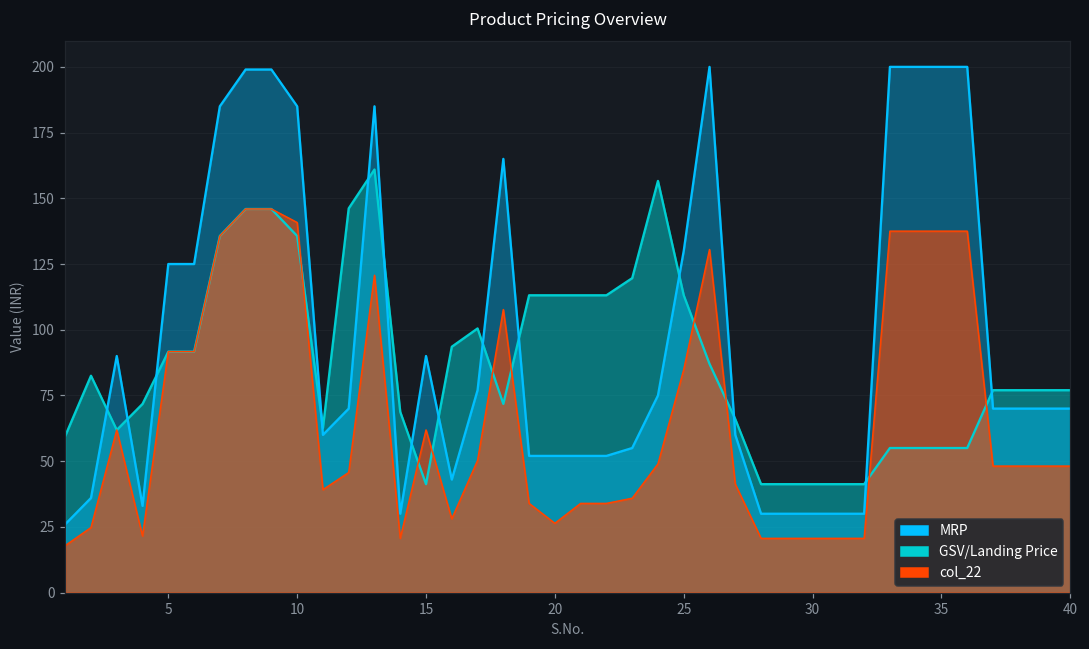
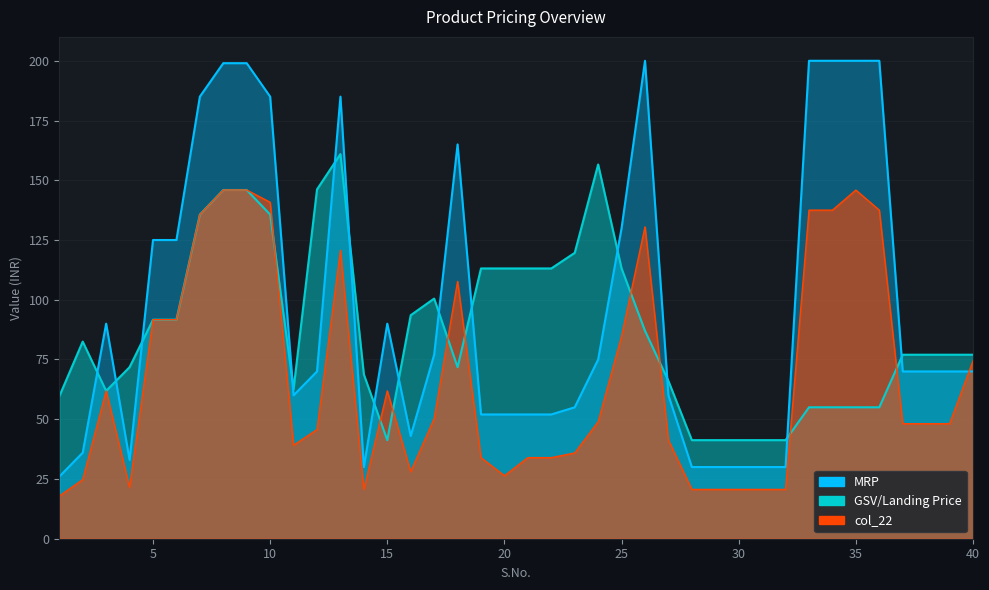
  {
    "col_22": {
      "10": 141,
      "15": 62,
      "20": 26,
      "25": 85,
      "30": 21,
-     "35": 138,
-     "40": 48
+     "35": 146,
+     "40": 74
    }
  }
